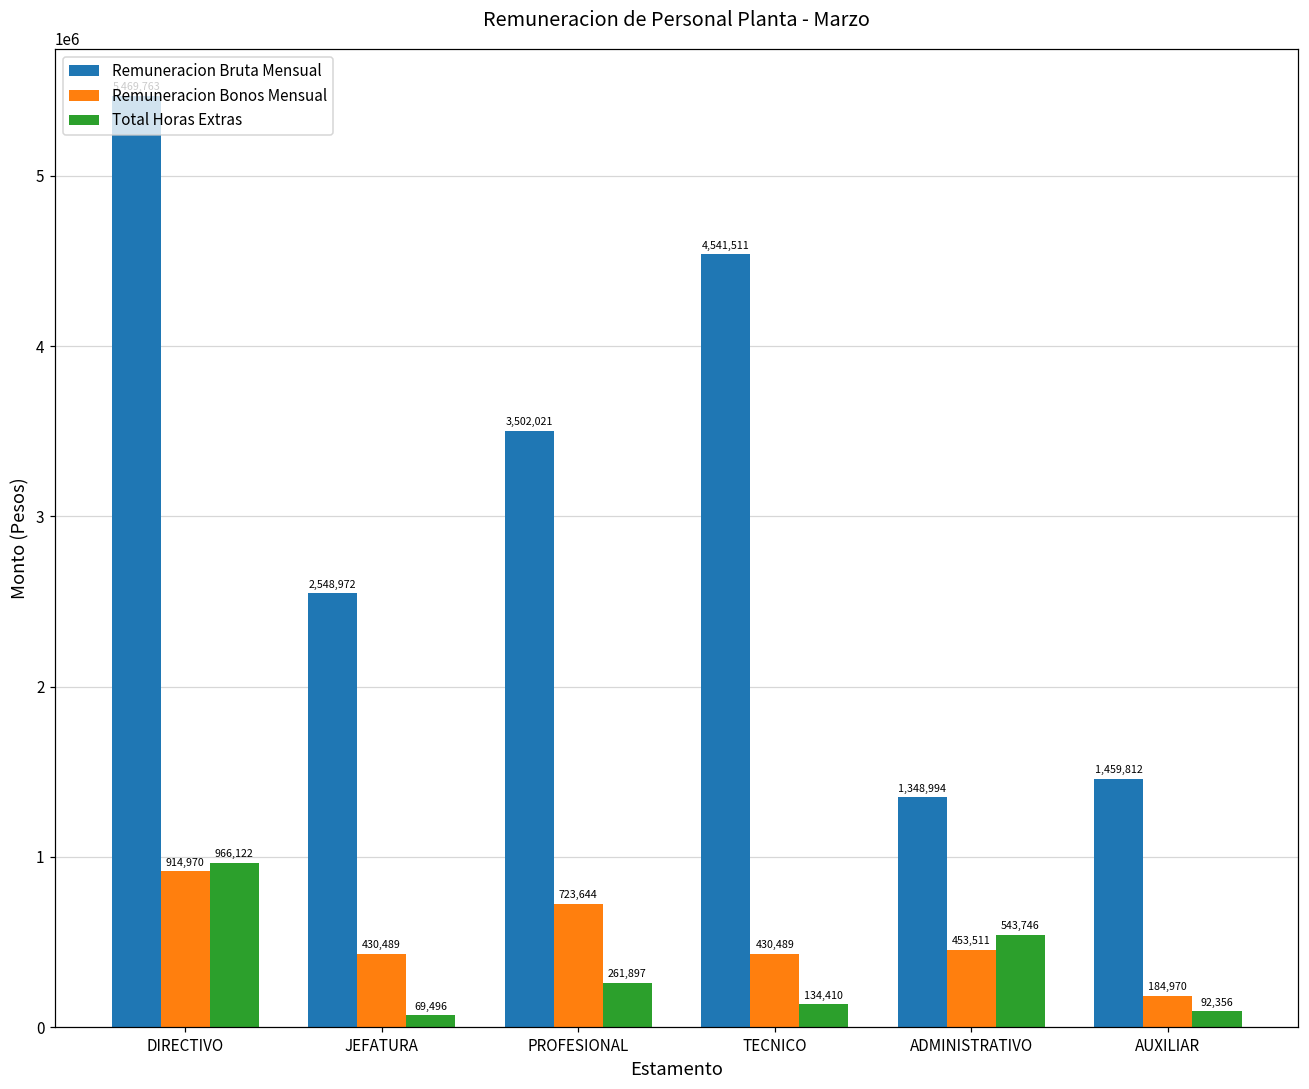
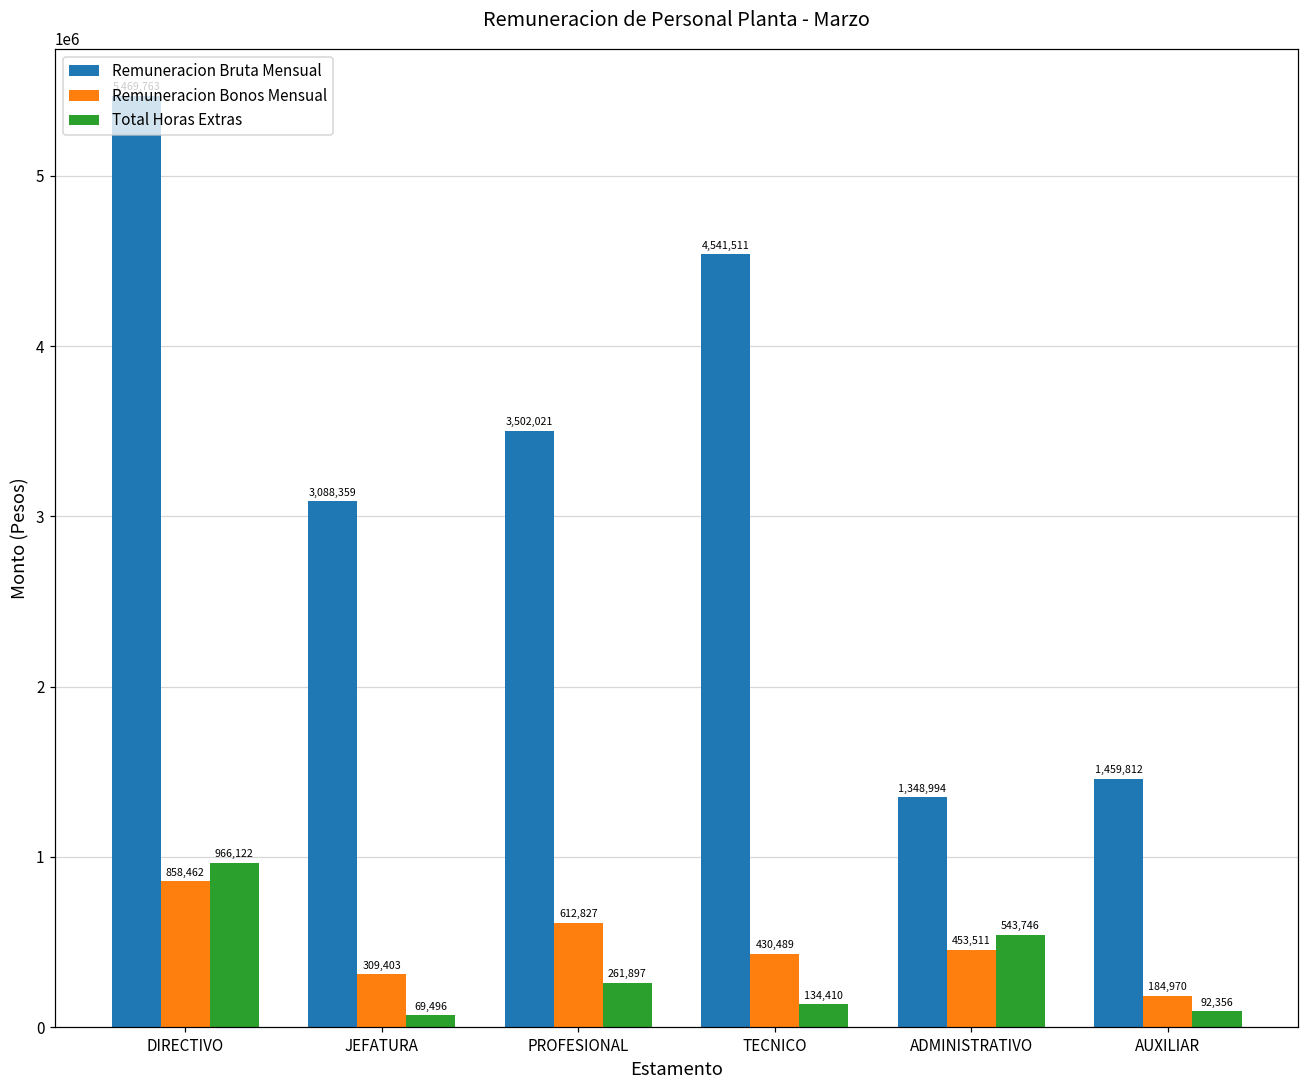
  {
    "Remuneracion Bruta Mensual": {
-     "JEFATURA": "2,548,972",
+     "JEFATURA": "3,088,359",
      "PROFESIONAL": "3,502,021",
      "TECNICO": "4,541,511",
      "ADMINISTRATIVO": "1,348,994",
      "AUXILIAR": "1,459,812"
    },
    "Remuneracion Bonos Mensual": {
-     "DIRECTIVO": "914,970",
-     "JEFATURA": "430,489",
-     "PROFESIONAL": "723,644",
+     "DIRECTIVO": "858,462",
+     "JEFATURA": "309,403",
+     "PROFESIONAL": "612,827",
      "TECNICO": "430,489",
      "ADMINISTRATIVO": "453,511",
      "AUXILIAR": "184,970"
    },
    "Total Horas Extras": {
      "DIRECTIVO": "966,122",
      "JEFATURA": "69,496",
      "PROFESIONAL": "261,897",
      "TECNICO": "134,410",
      "ADMINISTRATIVO": "543,746",
      "AUXILIAR": "92,356"
    }
  }
